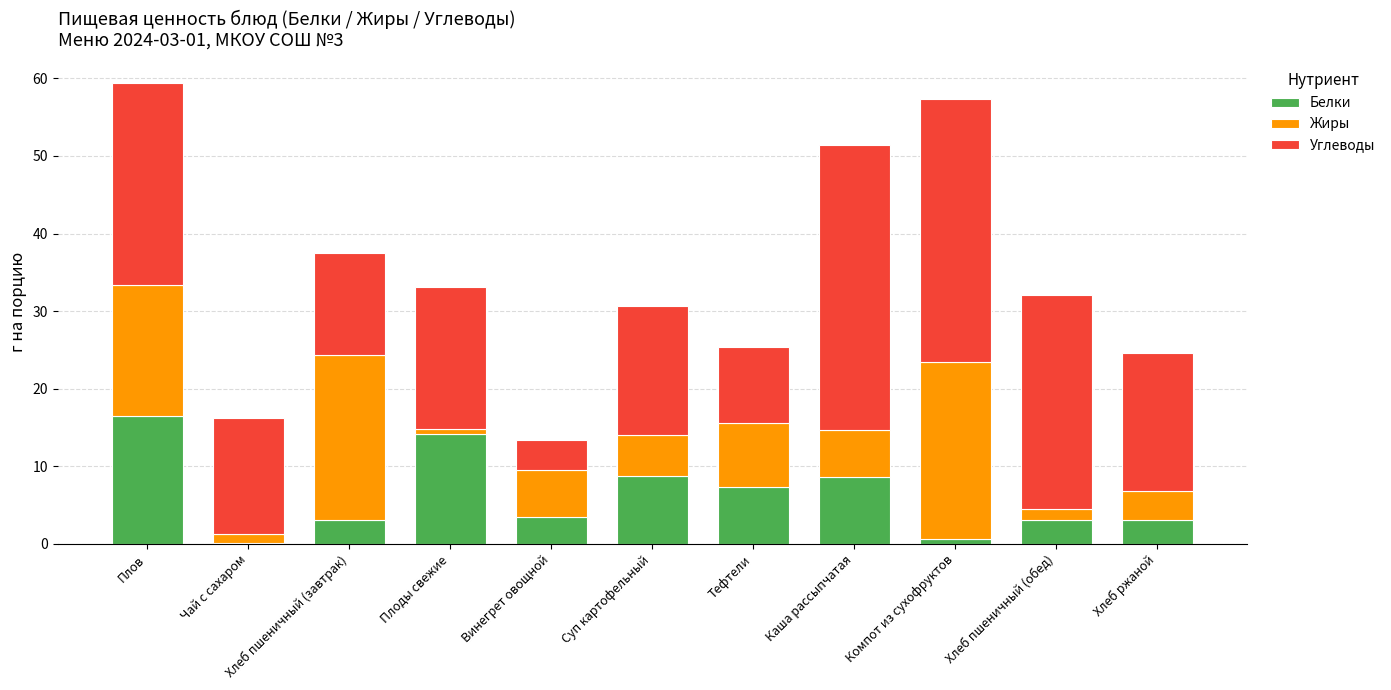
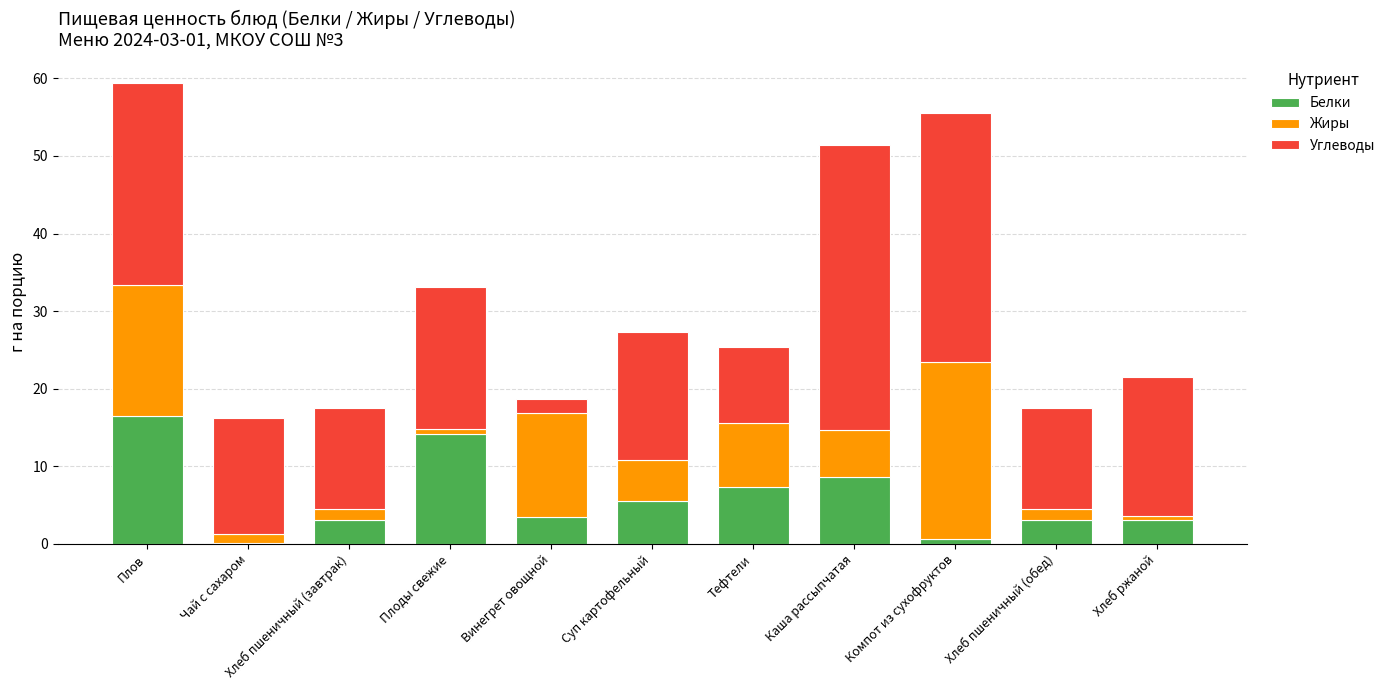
  {
    "Белки": {
      "Плов": 16,
      "Хлеб пшеничный (завтрак)": 3,
      "Плоды свежие": 14,
      "Винегрет овощной": 3,
-     "Суп картофельный": 9,
+     "Суп картофельный": 6,
      "Тефтели": 7,
      "Каша рассыпчатая": 9,
      "Компот из сухофруктов": 1,
      "Хлеб пшеничный (обед)": 3,
      "Хлеб ржаной": 3
    },
    "Жиры": {
      "Плов": 17,
      "Чай с сахаром": 1,
-     "Хлеб пшеничный (завтрак)": 21,
+     "Хлеб пшеничный (завтрак)": 1,
      "Плоды свежие": 1,
-     "Винегрет овощной": 6,
+     "Винегрет овощной": 13,
      "Суп картофельный": 5,
      "Тефтели": 8,
      "Каша рассыпчатая": 6,
      "Компот из сухофруктов": 23,
      "Хлеб пшеничный (обед)": 1,
-     "Хлеб ржаной": 4
+     "Хлеб ржаной": 1
    },
    "Углеводы": {
      "Плов": 26,
      "Чай с сахаром": 15,
      "Хлеб пшеничный (завтрак)": 13,
      "Плоды свежие": 18,
-     "Винегрет овощной": 4,
+     "Винегрет овощной": 2,
      "Суп картофельный": 17,
      "Тефтели": 10,
      "Каша рассыпчатая": 37,
-     "Компот из сухофруктов": 34,
-     "Хлеб пшеничный (обед)": 28,
+     "Компот из сухофруктов": 32,
+     "Хлеб пшеничный (обед)": 13,
      "Хлеб ржаной": 18
    }
  }
